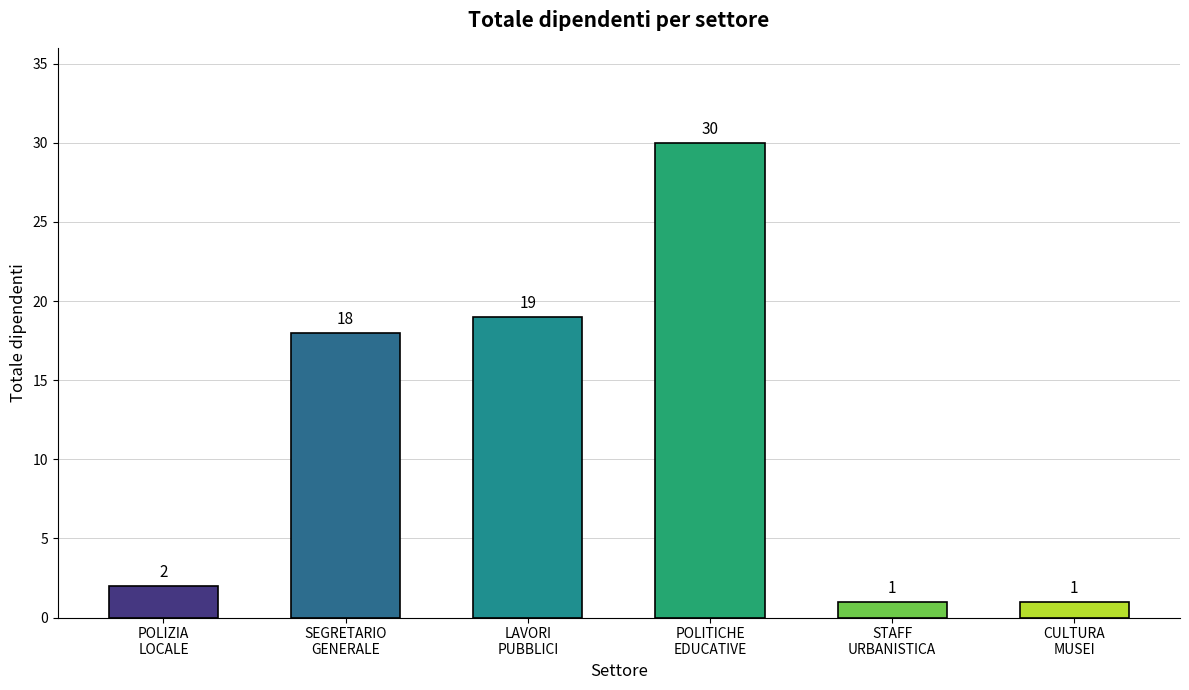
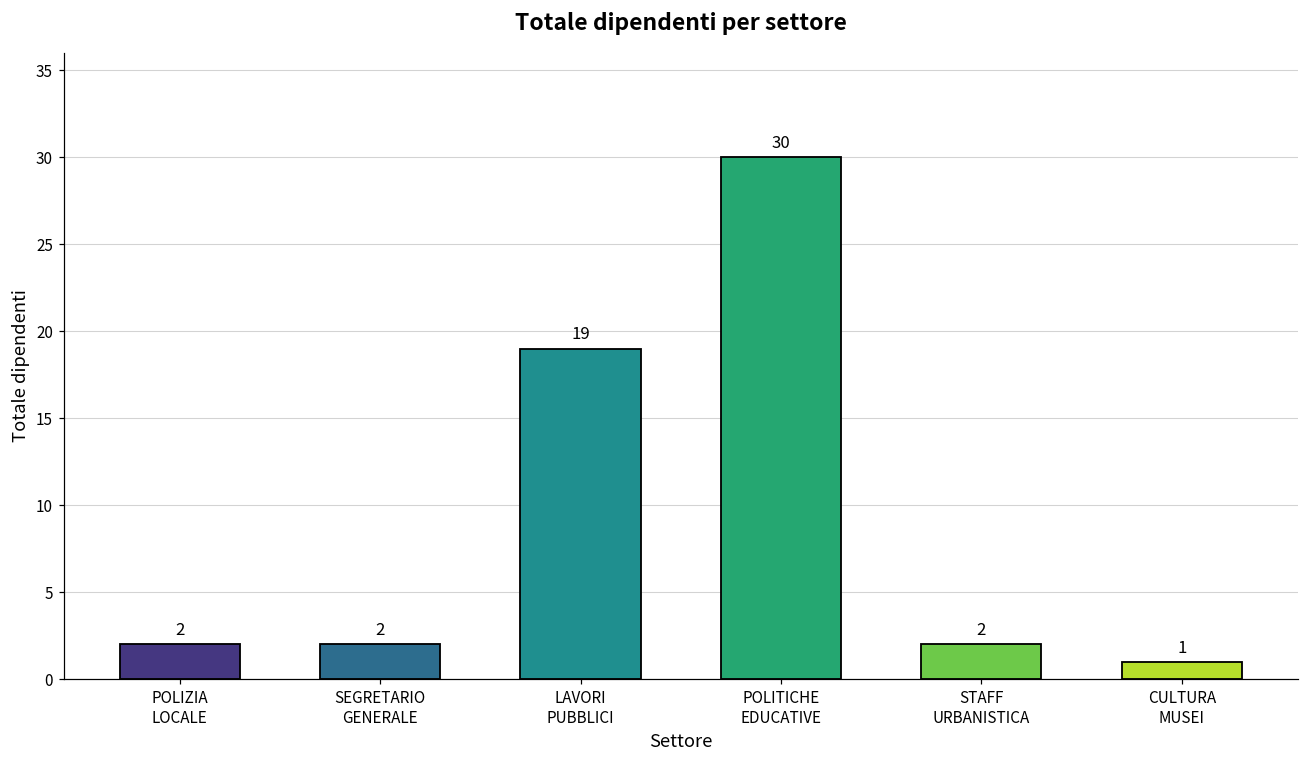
  {
    "POLIZIA LOCALE": 2,
-   "SEGRETARIO GENERALE": 18,
+   "SEGRETARIO GENERALE": 2,
    "LAVORI PUBBLICI": 19,
    "POLITICHE EDUCATIVE": 30,
-   "STAFF URBANISTICA": 1,
+   "STAFF URBANISTICA": 2,
    "CULTURA MUSEI": 1
  }
